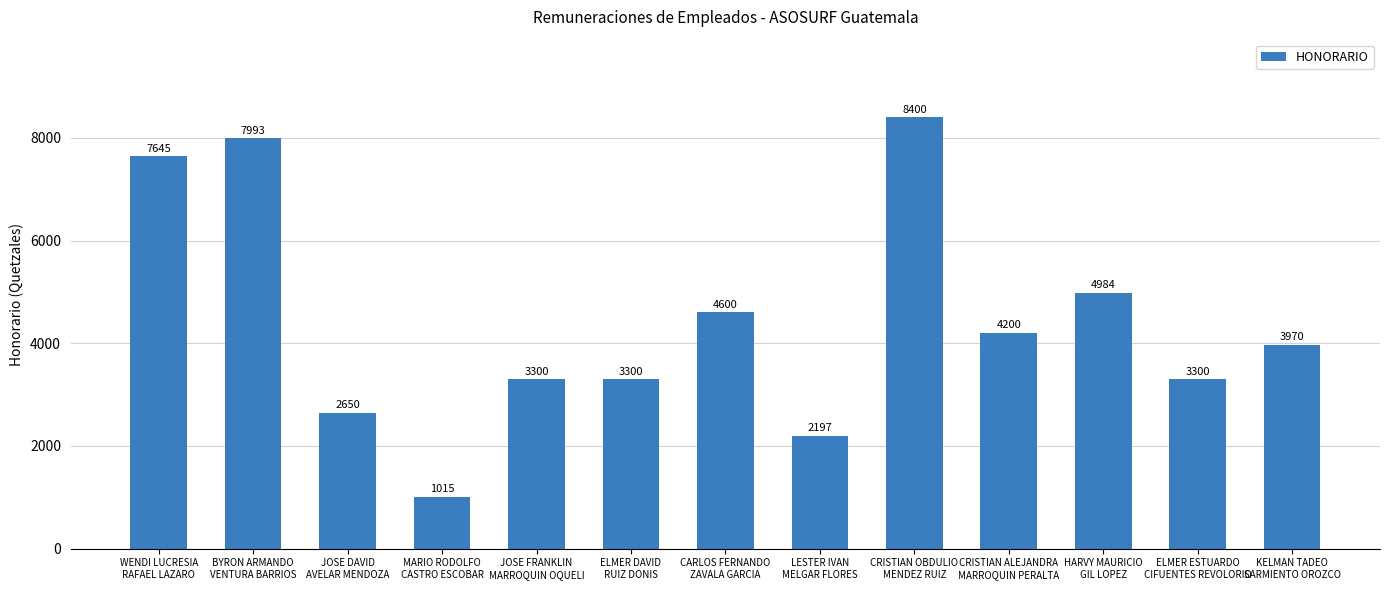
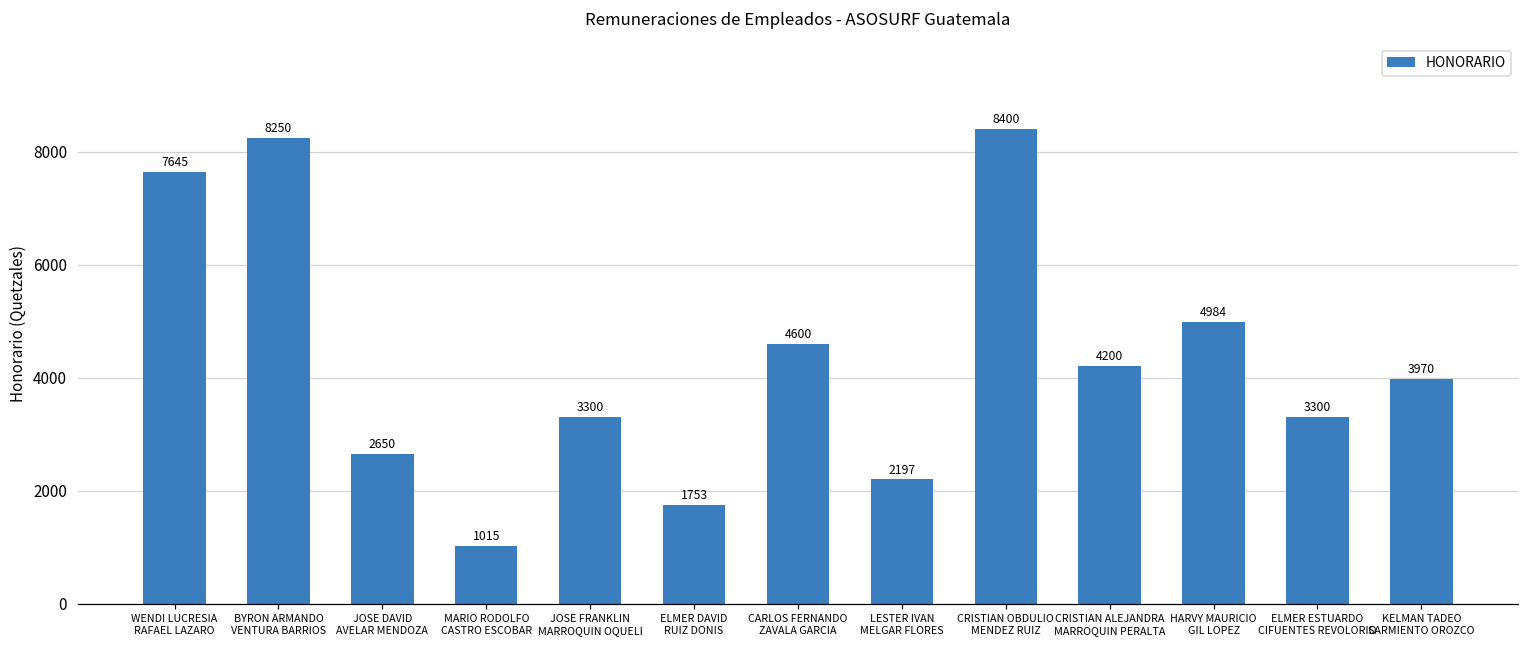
  {
    "WENDI LUCRESIA RAFAEL LAZARO": 7645,
-   "BYRON ARMANDO VENTURA BARRIOS": 7993,
+   "BYRON ARMANDO VENTURA BARRIOS": 8250,
    "JOSE DAVID AVELAR MENDOZA": 2650,
    "MARIO RODOLFO CASTRO ESCOBAR": 1015,
    "JOSE FRANKLIN MARROQUIN OQUELI": 3300,
-   "ELMER DAVID RUIZ DONIS": 3300,
+   "ELMER DAVID RUIZ DONIS": 1753,
    "CARLOS FERNANDO ZAVALA GARCIA": 4600,
    "LESTER IVAN MELGAR FLORES": 2197,
    "CRISTIAN OBDULIO MENDEZ RUIZ": 8400,
    "CRISTIAN ALEJANDRA MARROQUIN PERALTA": 4200,
    "HARVY MAURICIO GIL LOPEZ": 4984,
    "ELMER ESTUARDO CIFUENTES REVOLORIO": 3300,
    "KELMAN TADEO SARMIENTO OROZCO": 3970
  }
